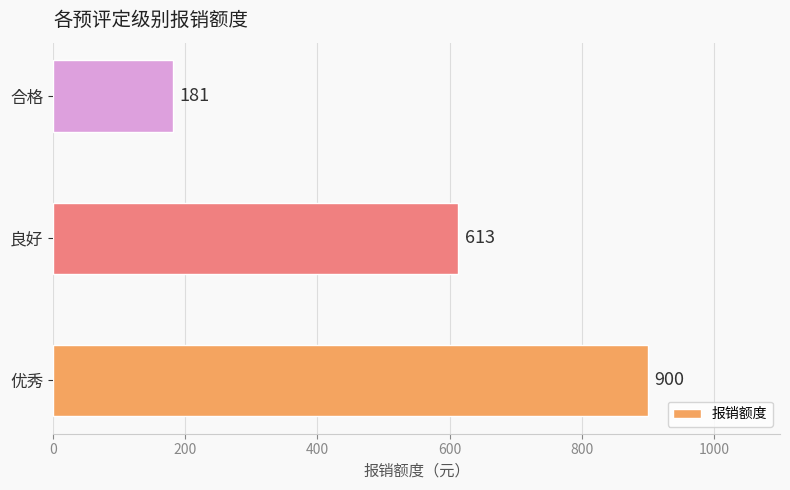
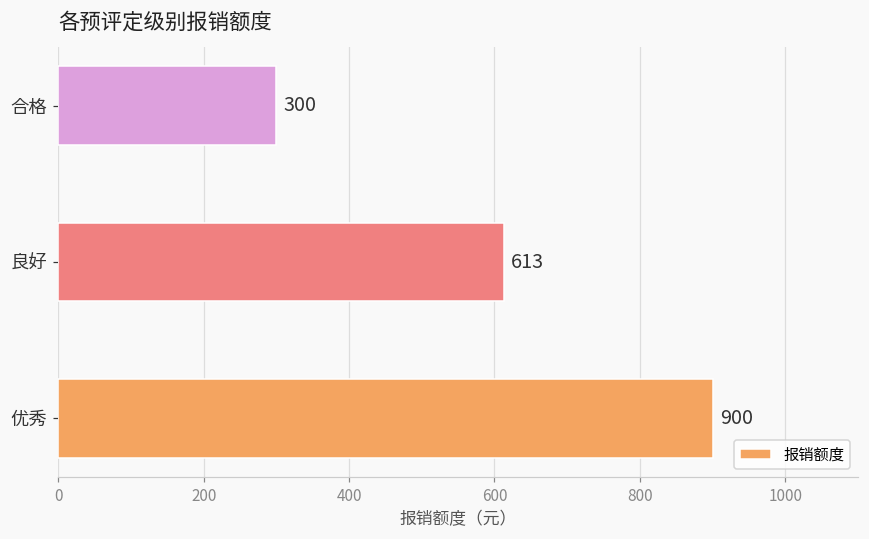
  {
-   "合格": 181,
+   "合格": 300,
    "良好": 613,
    "优秀": 900
  }
